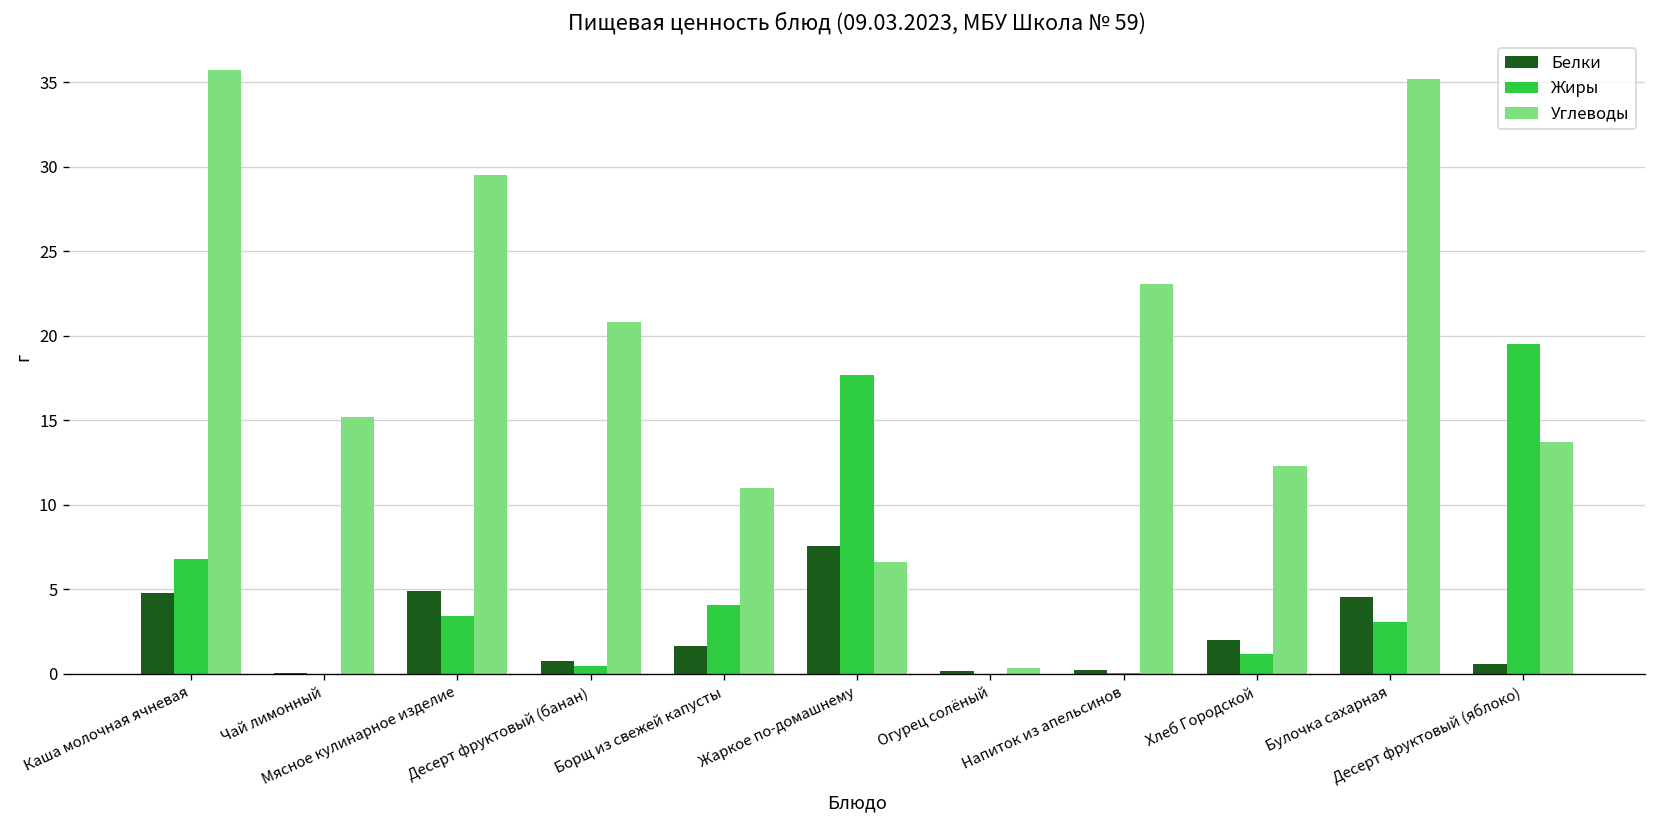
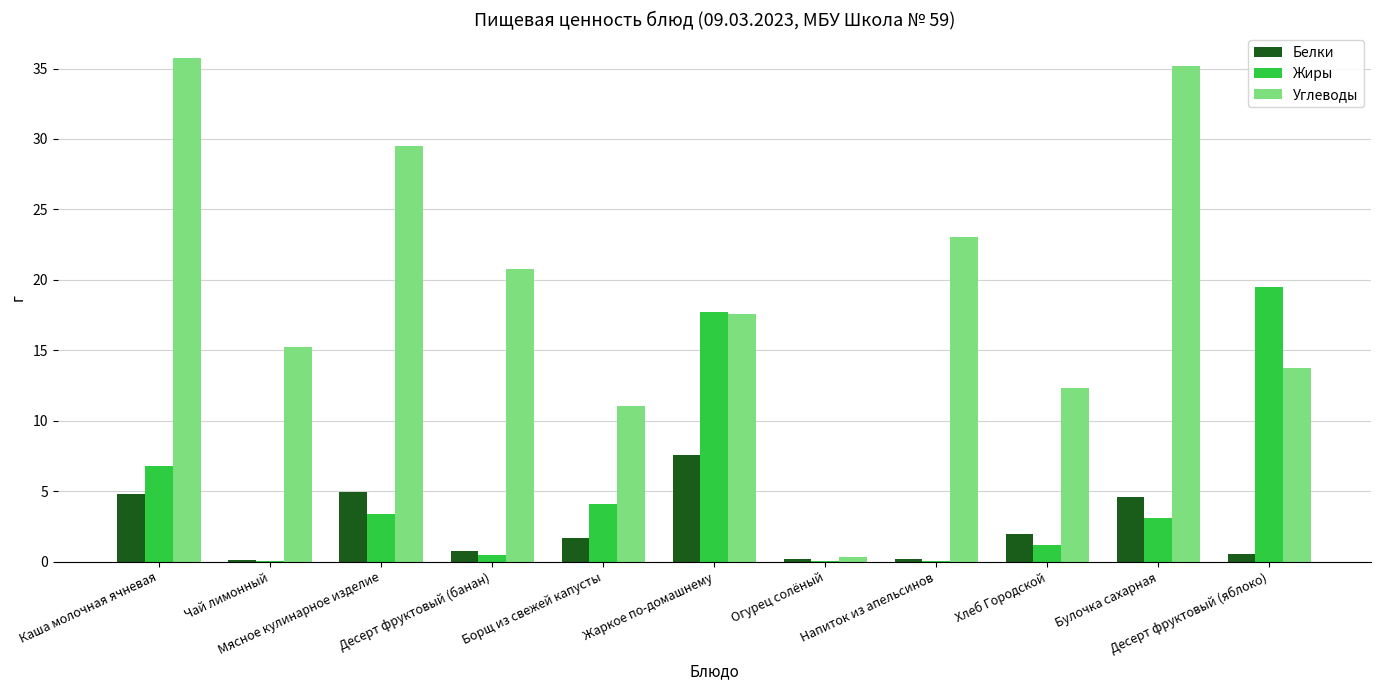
  {
    "Белки": {
      "Каша молочная ячневая": 4.8,
      "Мясное кулинарное изделие": 4.9,
      "Десерт фруктовый (банан)": 0.7,
      "Борщ из свежей капусты": 1.7,
      "Жаркое по-домашнему": 7.6,
      "Напиток из апельсинов": 0.2,
      "Хлеб Городской": 2.0,
      "Булочка сахарная": 4.6,
      "Десерт фруктовый (яблоко)": 0.6
    },
    "Жиры": {
      "Каша молочная ячневая": 6.8,
      "Мясное кулинарное изделие": 3.4,
      "Десерт фруктовый (банан)": 0.5,
      "Борщ из свежей капусты": 4.1,
      "Жаркое по-домашнему": 17.7,
      "Хлеб Городской": 1.2,
      "Булочка сахарная": 3.1,
      "Десерт фруктовый (яблоко)": 19.5
    },
    "Углеводы": {
      "Каша молочная ячневая": 35.7,
      "Чай лимонный": 15.2,
      "Мясное кулинарное изделие": 29.5,
      "Десерт фруктовый (банан)": 20.8,
      "Борщ из свежей капусты": 11.0,
-     "Жаркое по-домашнему": 6.6,
+     "Жаркое по-домашнему": 17.6,
      "Огурец солёный": 0.3,
      "Напиток из апельсинов": 23.1,
      "Хлеб Городской": 12.3,
      "Булочка сахарная": 35.2,
      "Десерт фруктовый (яблоко)": 13.7
    }
  }
